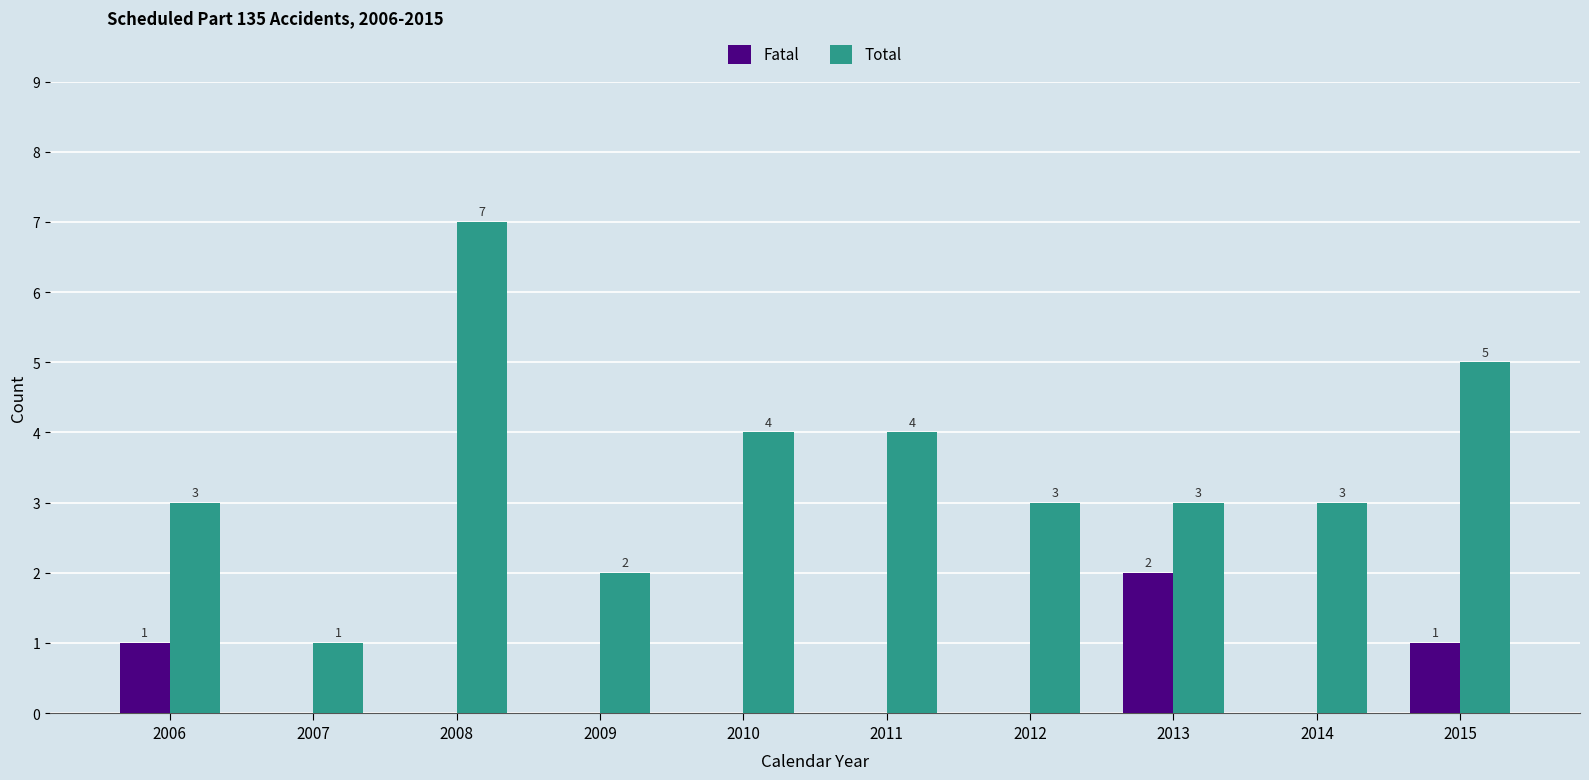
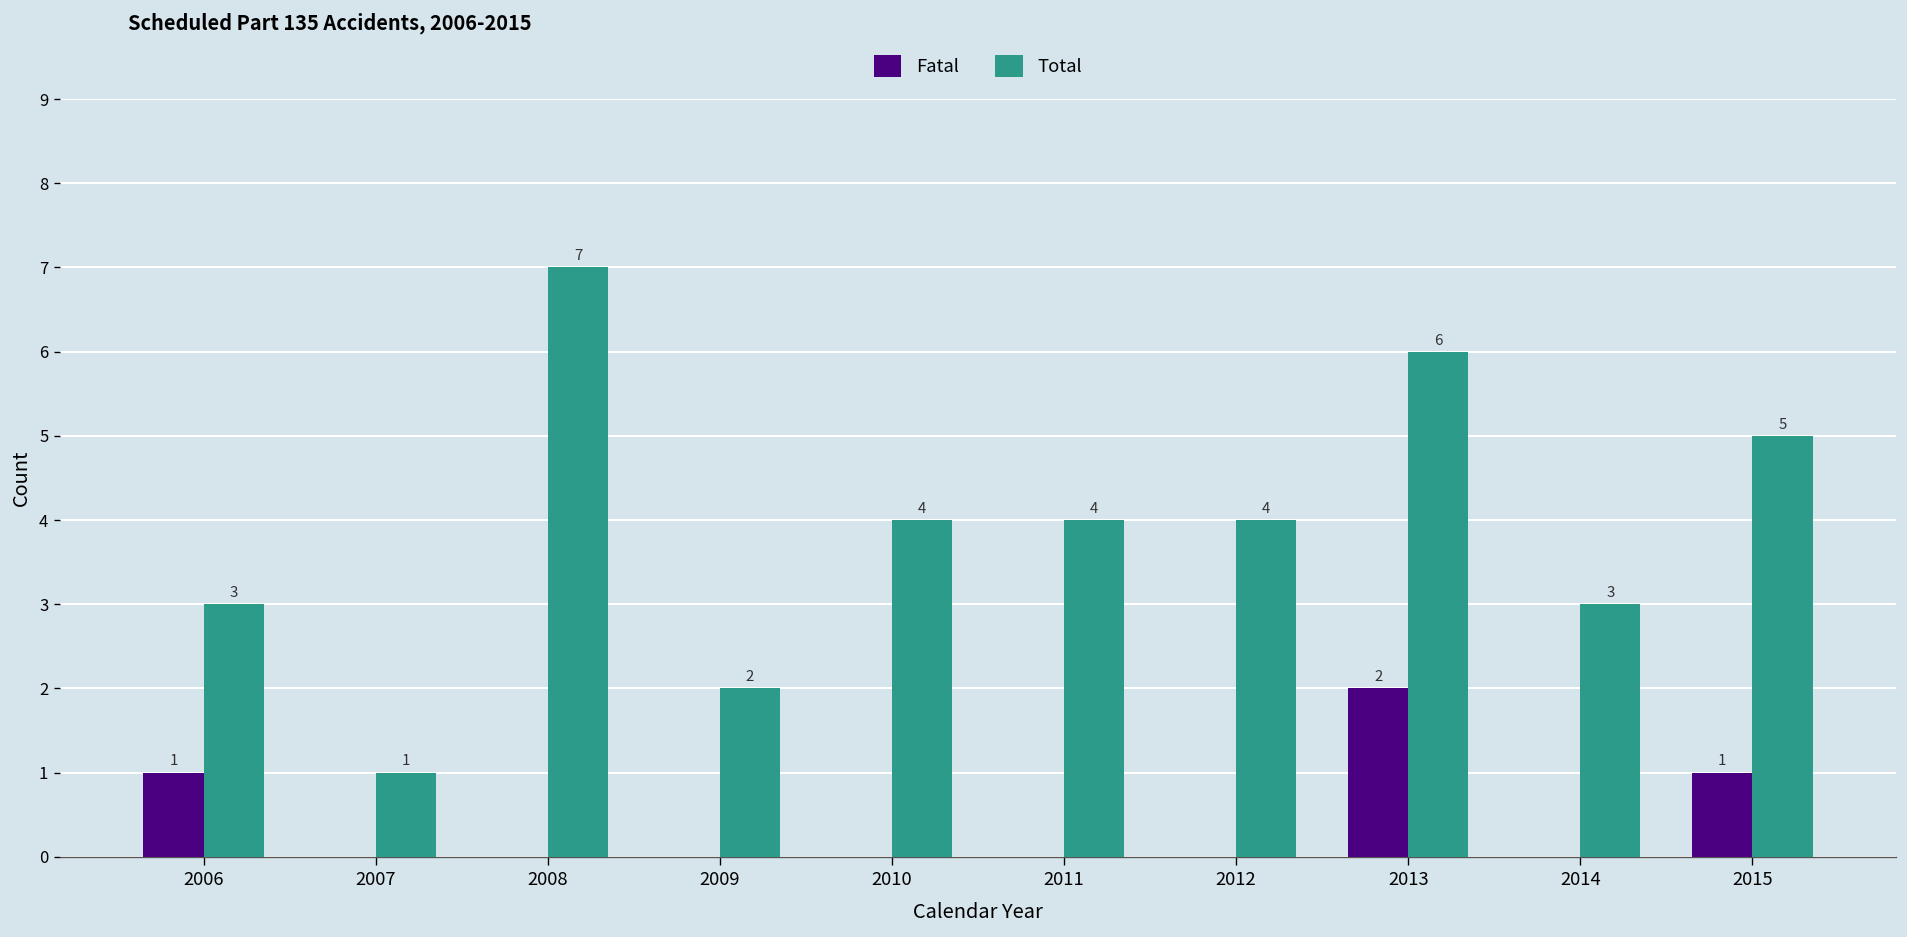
  {
    "Fatal": {
      "2006": 1,
      "2013": 2,
      "2015": 1
    },
    "Total": {
      "2006": 3,
      "2007": 1,
      "2008": 7,
      "2009": 2,
      "2010": 4,
      "2011": 4,
-     "2012": 3,
-     "2013": 3,
+     "2012": 4,
+     "2013": 6,
      "2014": 3,
      "2015": 5
    }
  }
